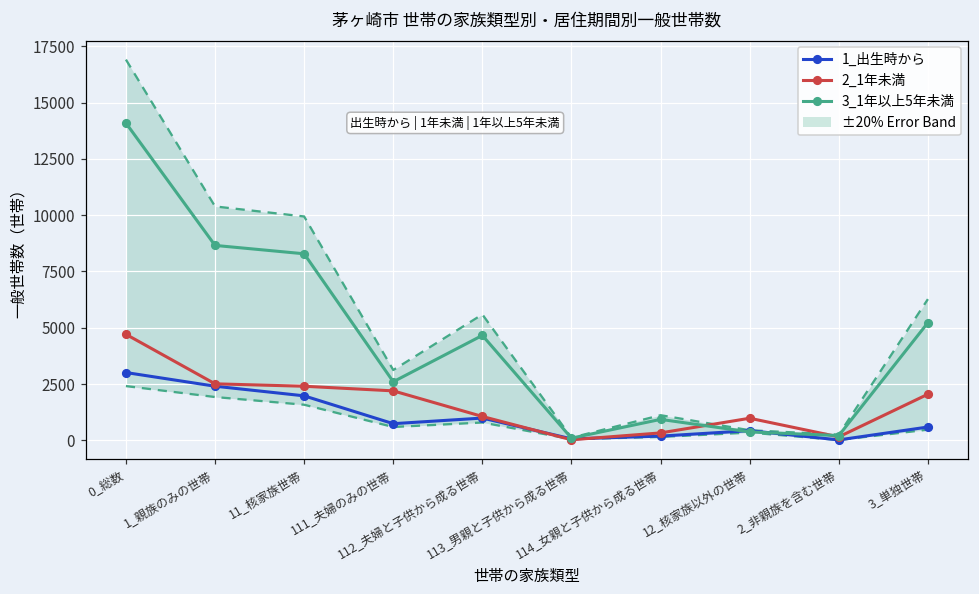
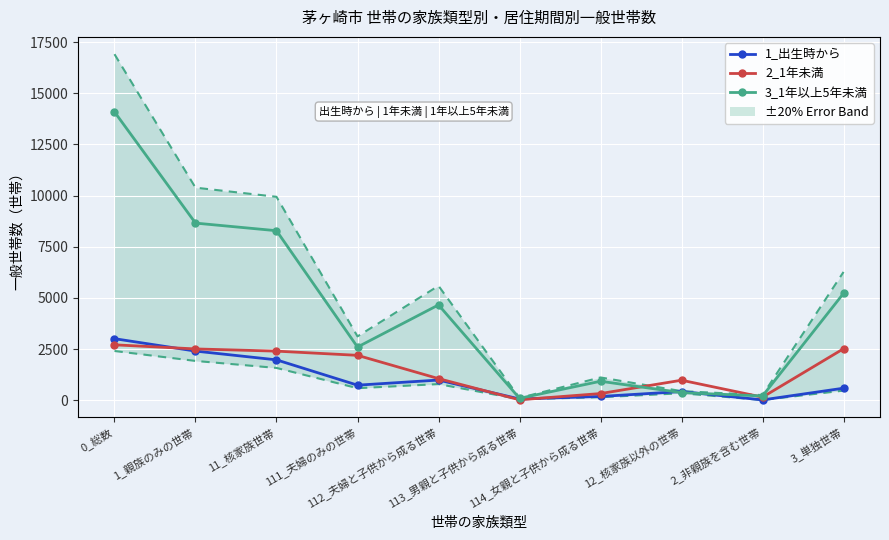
  {
    "1_出生時から": {
      "0_総数": 3000,
      "11_核家族世帯": 2000,
      "111_夫婦のみの世帯": 700
    },
    "2_1年未満": {
-     "0_総数": 4700,
+     "0_総数": 2700,
      "11_核家族世帯": 2400,
      "111_夫婦のみの世帯": 2200,
      "114_女親と子供から成る世帯": 300,
      "12_核家族以外の世帯": 1000,
-     "3_単独世帯": 2000
+     "3_単独世帯": 2500
    }
  }
